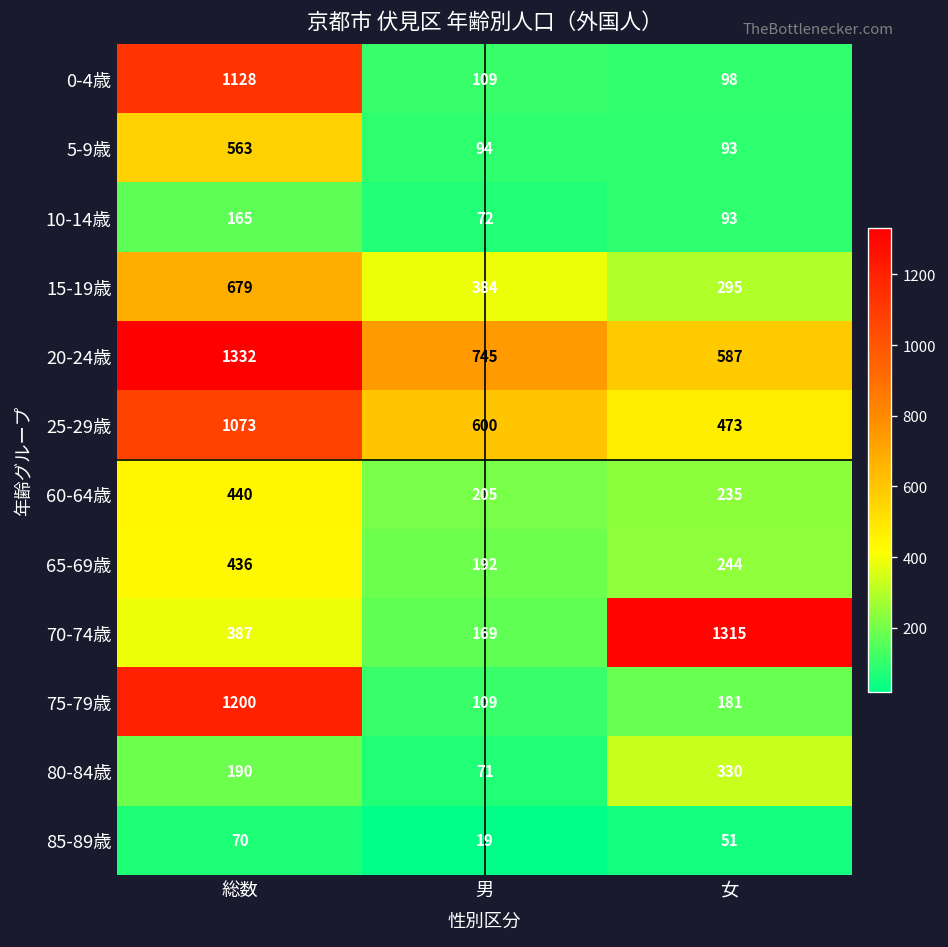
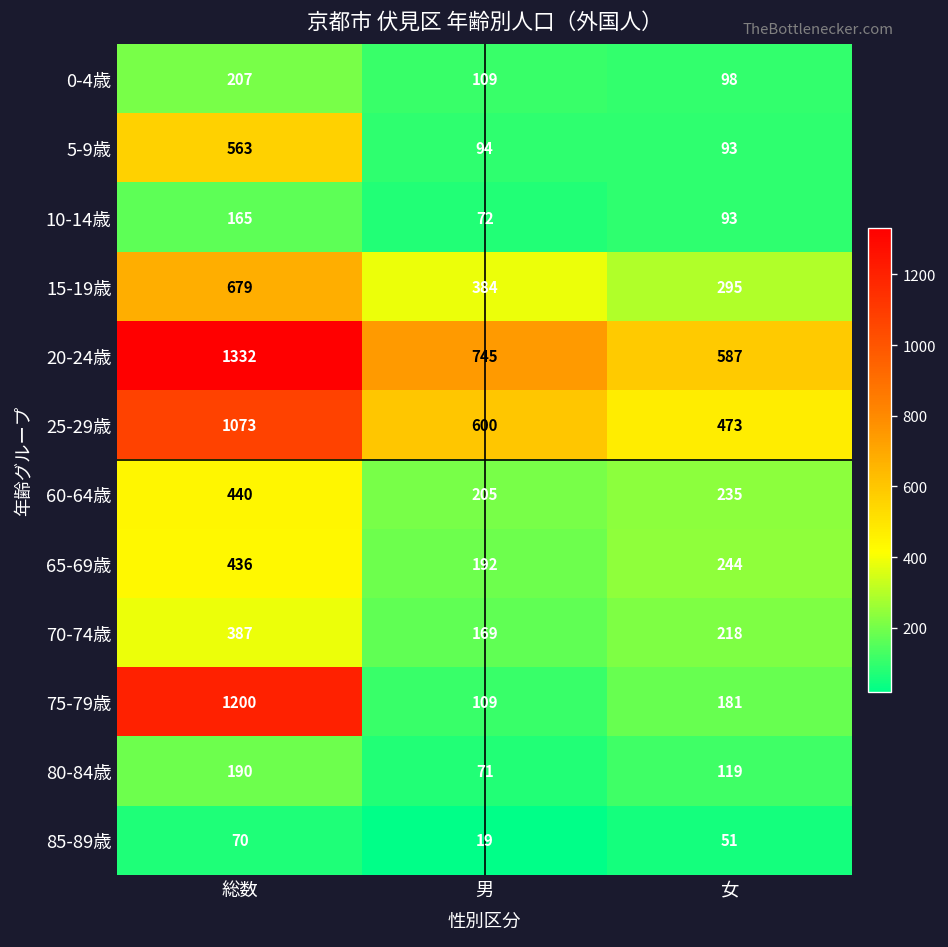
  {
    "0-4歳": {
-     "総数": 1128,
+     "総数": 207,
      "男": 109,
      "女": 98
    },
    "5-9歳": {
      "総数": 563,
      "男": 94,
      "女": 93
    },
    "10-14歳": {
      "総数": 165,
      "男": 72,
      "女": 93
    },
    "15-19歳": {
      "総数": 679,
      "男": 384,
      "女": 295
    },
    "20-24歳": {
      "総数": 1332,
      "男": 745,
      "女": 587
    },
    "25-29歳": {
      "総数": 1073,
      "男": 600,
      "女": 473
    },
    "60-64歳": {
      "総数": 440,
      "男": 205,
      "女": 235
    },
    "65-69歳": {
      "総数": 436,
      "男": 192,
      "女": 244
    },
    "70-74歳": {
      "総数": 387,
      "男": 169,
-     "女": 1315
+     "女": 218
    },
    "75-79歳": {
      "総数": 1200,
      "男": 109,
      "女": 181
    },
    "80-84歳": {
      "総数": 190,
      "男": 71,
-     "女": 330
+     "女": 119
    },
    "85-89歳": {
      "総数": 70,
      "男": 19,
      "女": 51
    }
  }
